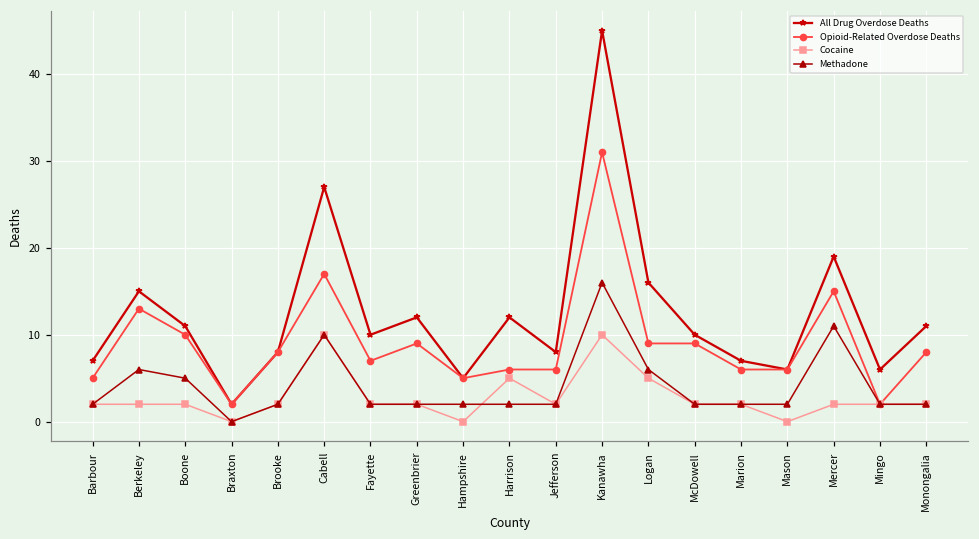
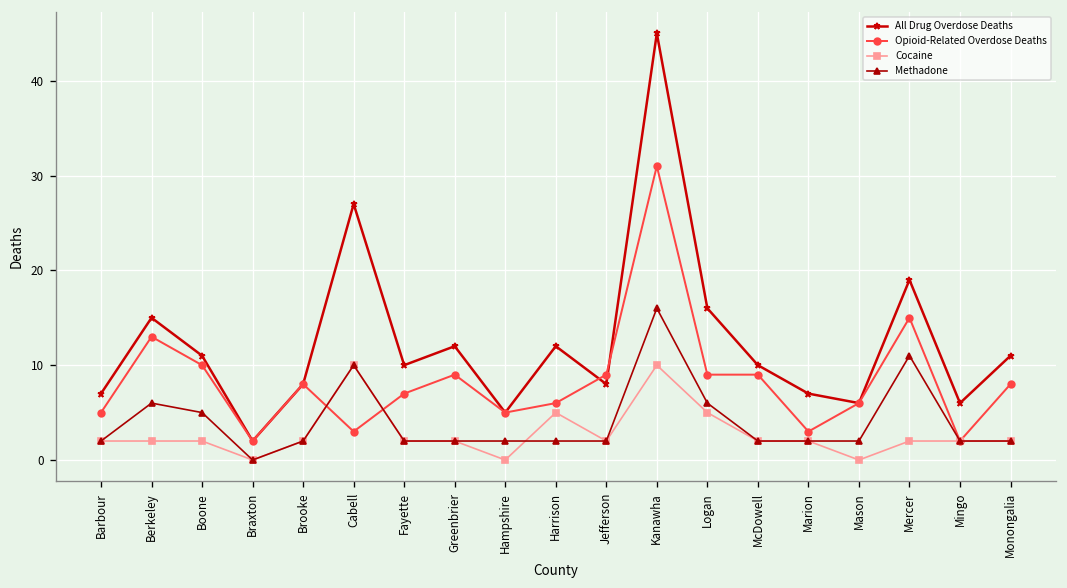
  {
    "Opioid-Related Overdose Deaths": {
      "Barbour": 5,
      "Berkeley": 13,
      "Boone": 10,
-     "Cabell": 17,
+     "Cabell": 3,
      "Fayette": 7,
      "Greenbrier": 9,
      "Harrison": 6,
-     "Jefferson": 6,
+     "Jefferson": 9,
      "Kanawha": 31,
      "Logan": 9,
      "McDowell": 9,
-     "Marion": 6,
+     "Marion": 3,
      "Mercer": 15,
      "Monongalia": 8
    },
    "Cocaine": {
      "Berkeley": 2,
      "Boone": 2,
      "Hampshire": 0,
      "Harrison": 5,
      "Kanawha": 10,
      "Logan": 5,
      "Mason": 0,
      "Mercer": 2
    }
  }
